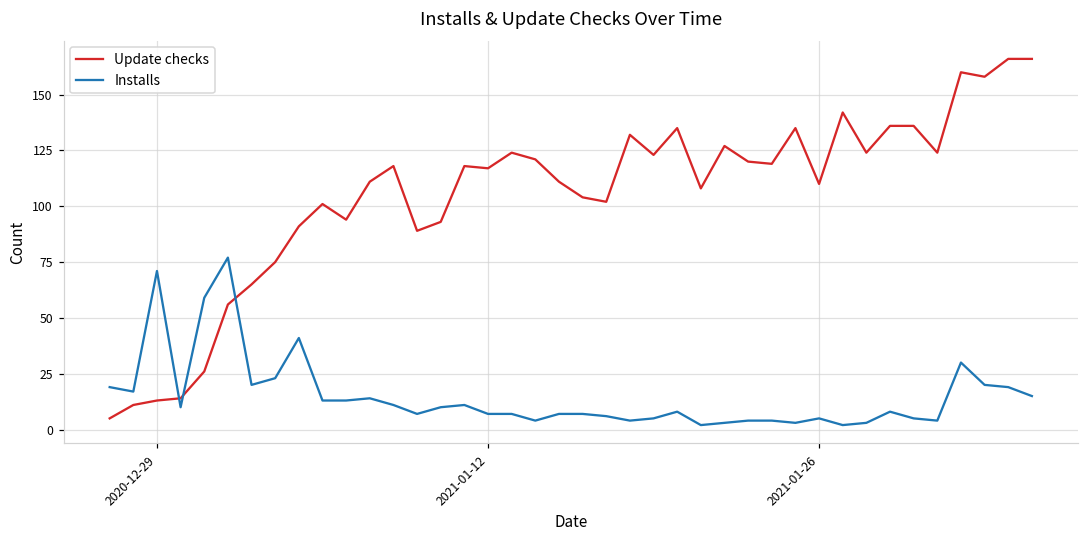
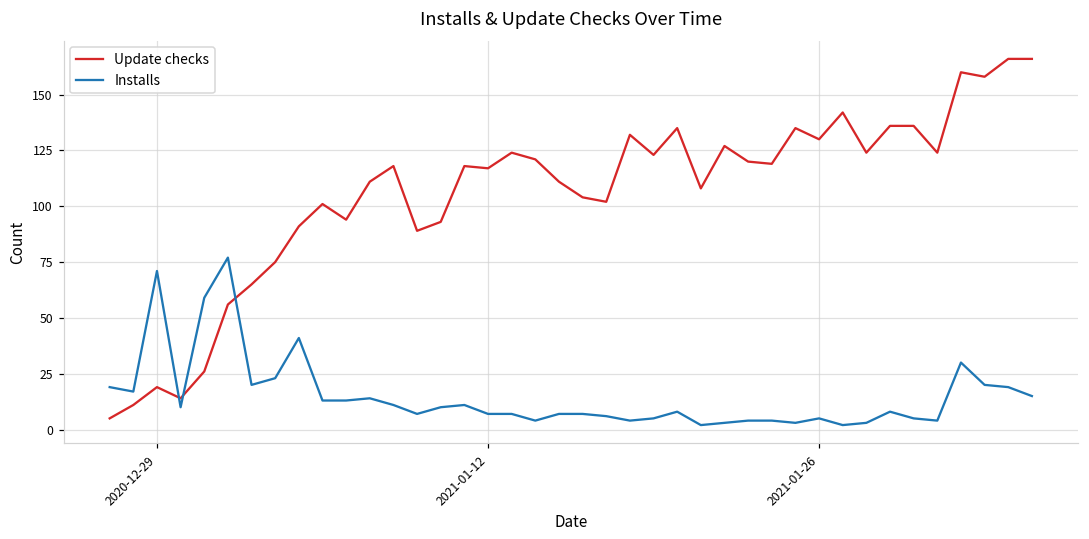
  {
    "Update checks": {
-     "2020-12-29": 13,
+     "2020-12-29": 19,
      "2021-01-12": 117,
-     "2021-01-26": 110
+     "2021-01-26": 130
    },
    "Installs": {
      "2020-12-29": 71,
      "2021-01-12": 7,
      "2021-01-26": 5
    }
  }
